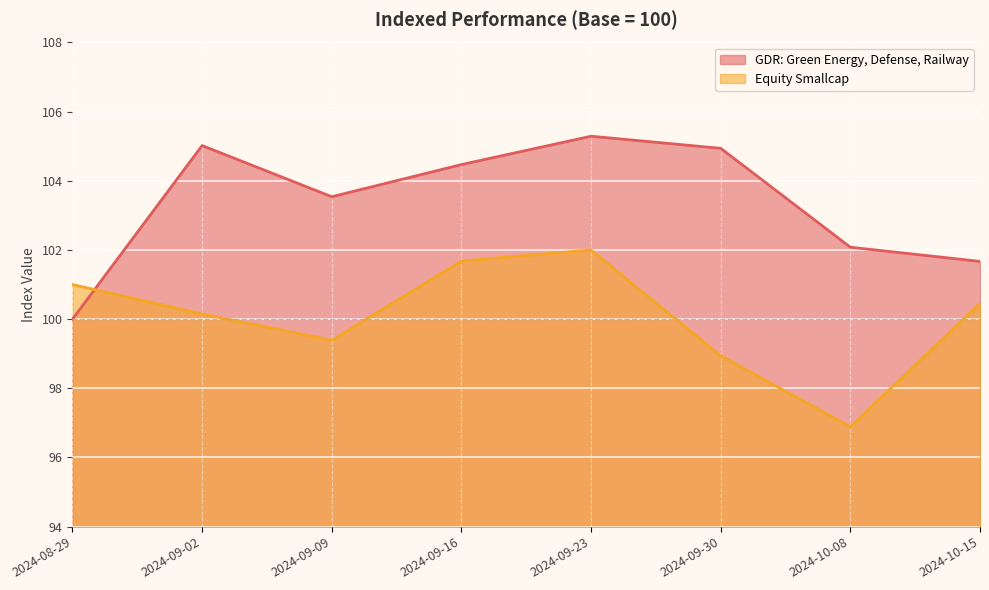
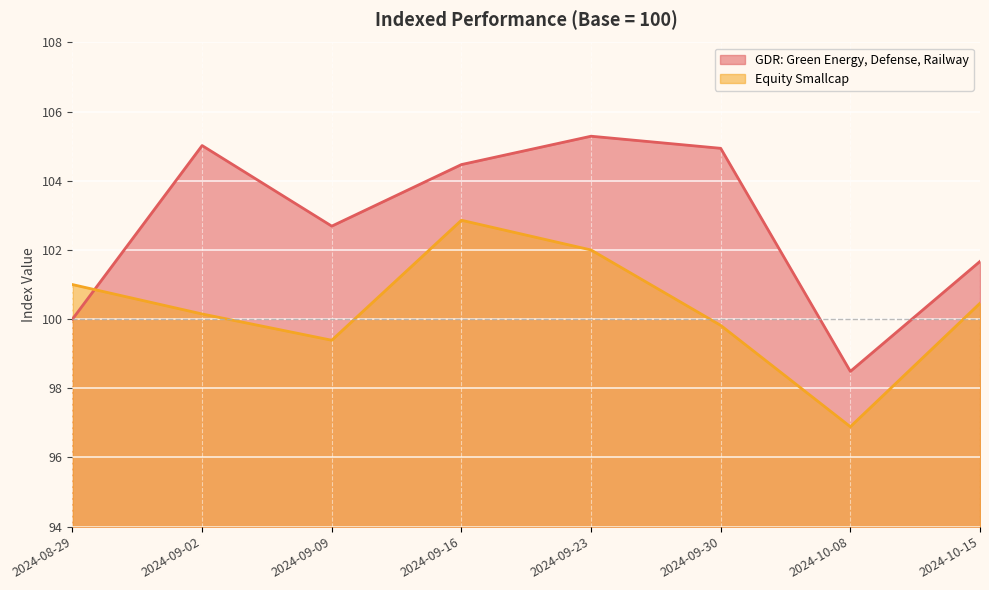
  {
    "GDR: Green Energy, Defense, Railway": {
      "2024-08-29": 100.0,
      "2024-09-02": 105.0,
-     "2024-09-09": 103.5,
+     "2024-09-09": 102.7,
      "2024-09-16": 104.5,
      "2024-09-23": 105.3,
      "2024-09-30": 104.9,
-     "2024-10-08": 102.1,
+     "2024-10-08": 98.5,
      "2024-10-15": 101.7
    },
    "Equity Smallcap": {
      "2024-08-29": 101.0,
      "2024-09-02": 100.2,
      "2024-09-09": 99.4,
-     "2024-09-16": 101.7,
+     "2024-09-16": 102.9,
      "2024-09-23": 102.0,
-     "2024-09-30": 98.9,
+     "2024-09-30": 99.8,
      "2024-10-08": 96.9,
      "2024-10-15": 100.5
    }
  }
